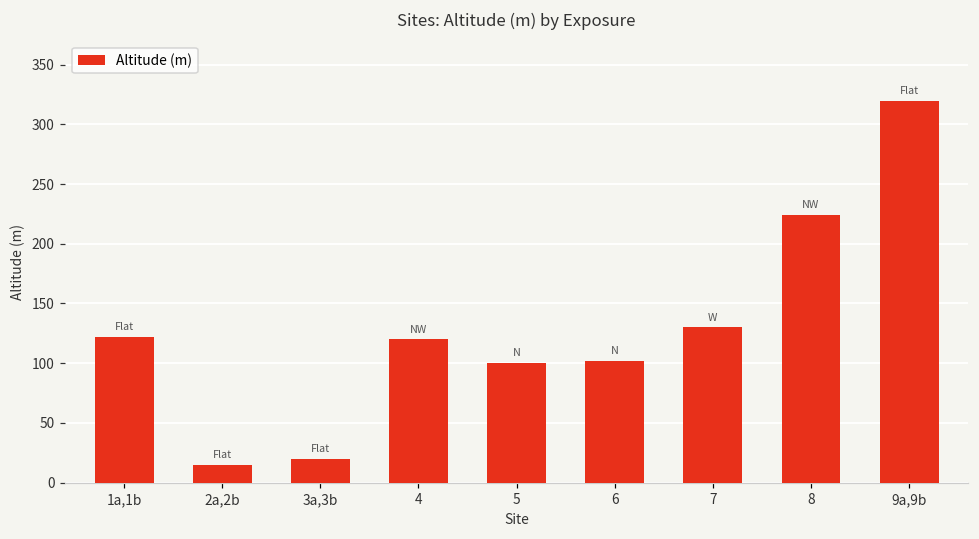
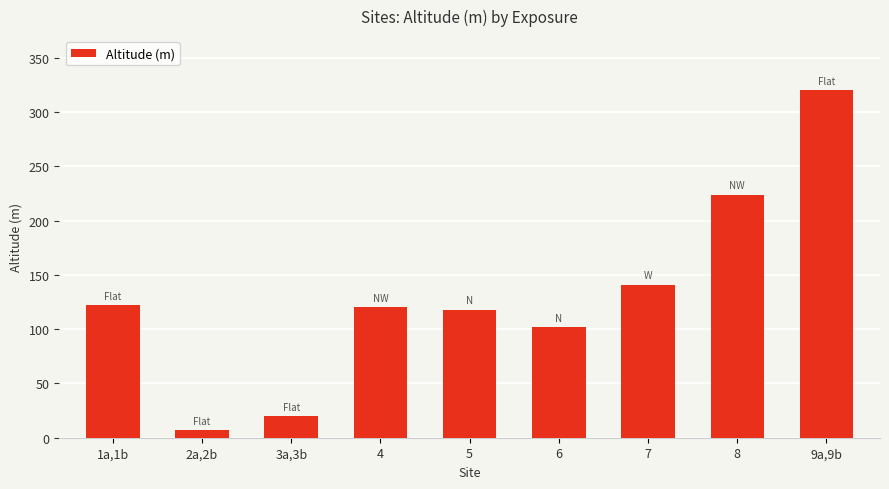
  {
    "1a,1b": 122,
-   "2a,2b": 15,
+   "2a,2b": 7,
    "3a,3b": 20,
    "4": 120,
-   "5": 100,
+   "5": 118,
    "6": 102,
-   "7": 130,
+   "7": 141,
    "8": 224,
    "9a,9b": 320
  }
